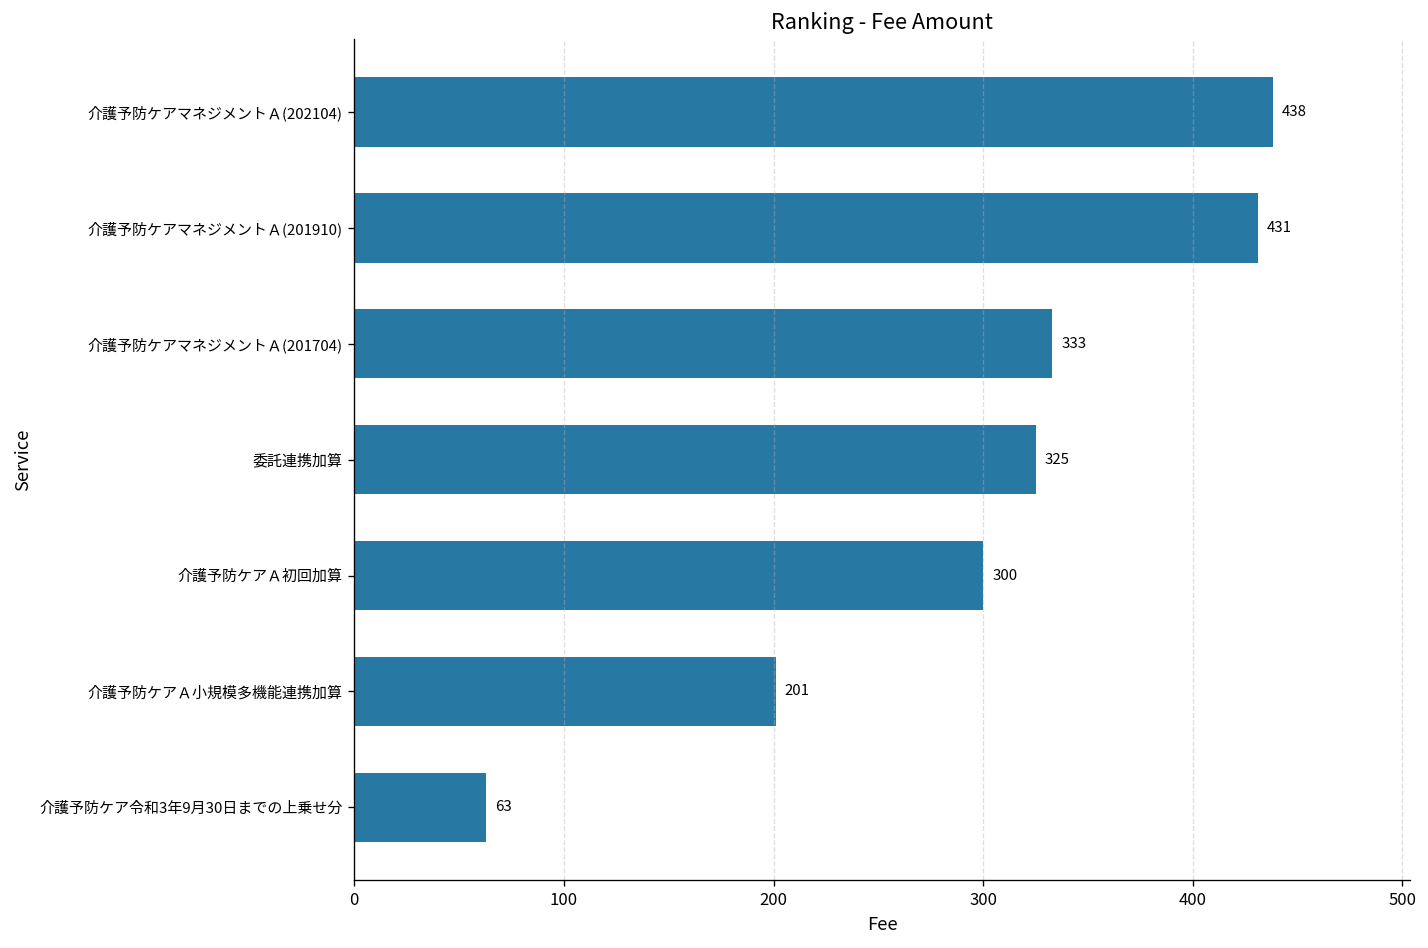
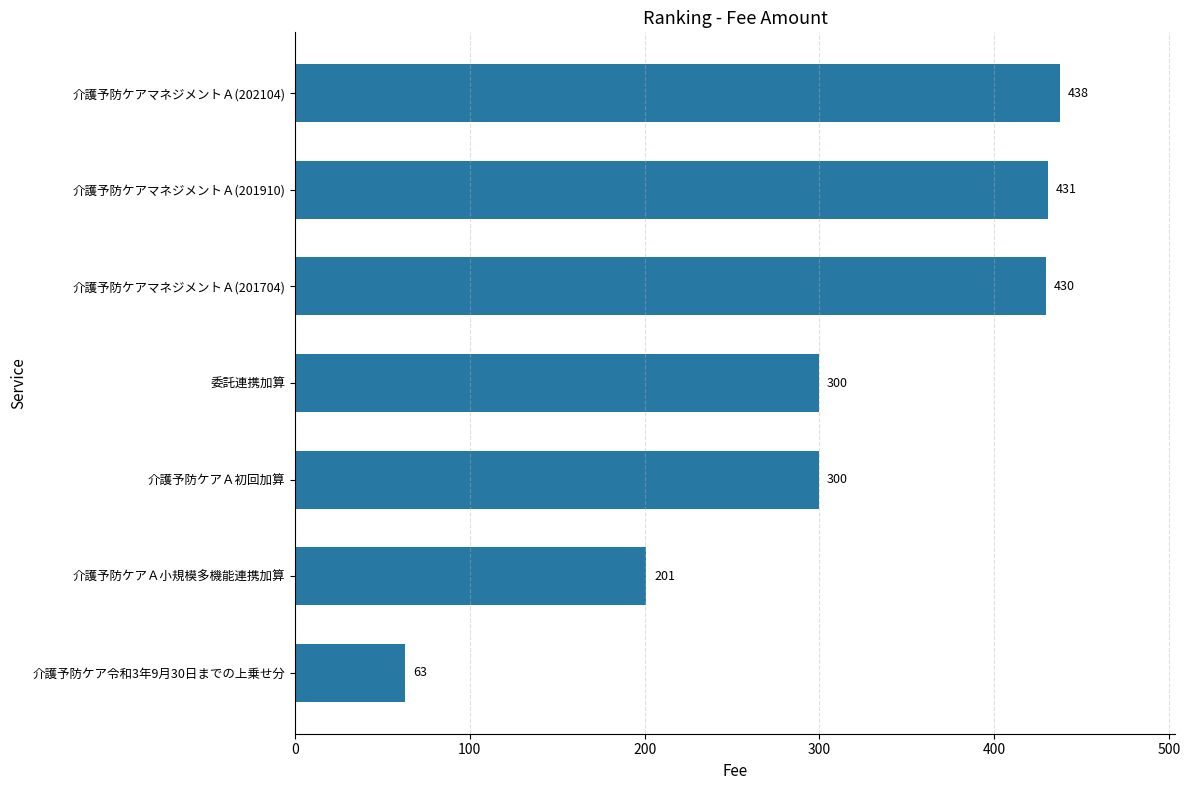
  {
    "介護予防ケアマネジメントＡ(202104)": 438,
    "介護予防ケアマネジメントＡ(201910)": 431,
-   "介護予防ケアマネジメントＡ(201704)": 333,
-   "委託連携加算": 325,
+   "介護予防ケアマネジメントＡ(201704)": 430,
+   "委託連携加算": 300,
    "介護予防ケアＡ初回加算": 300,
    "介護予防ケアＡ小規模多機能連携加算": 201,
    "介護予防ケア令和3年9月30日までの上乗せ分": 63
  }
